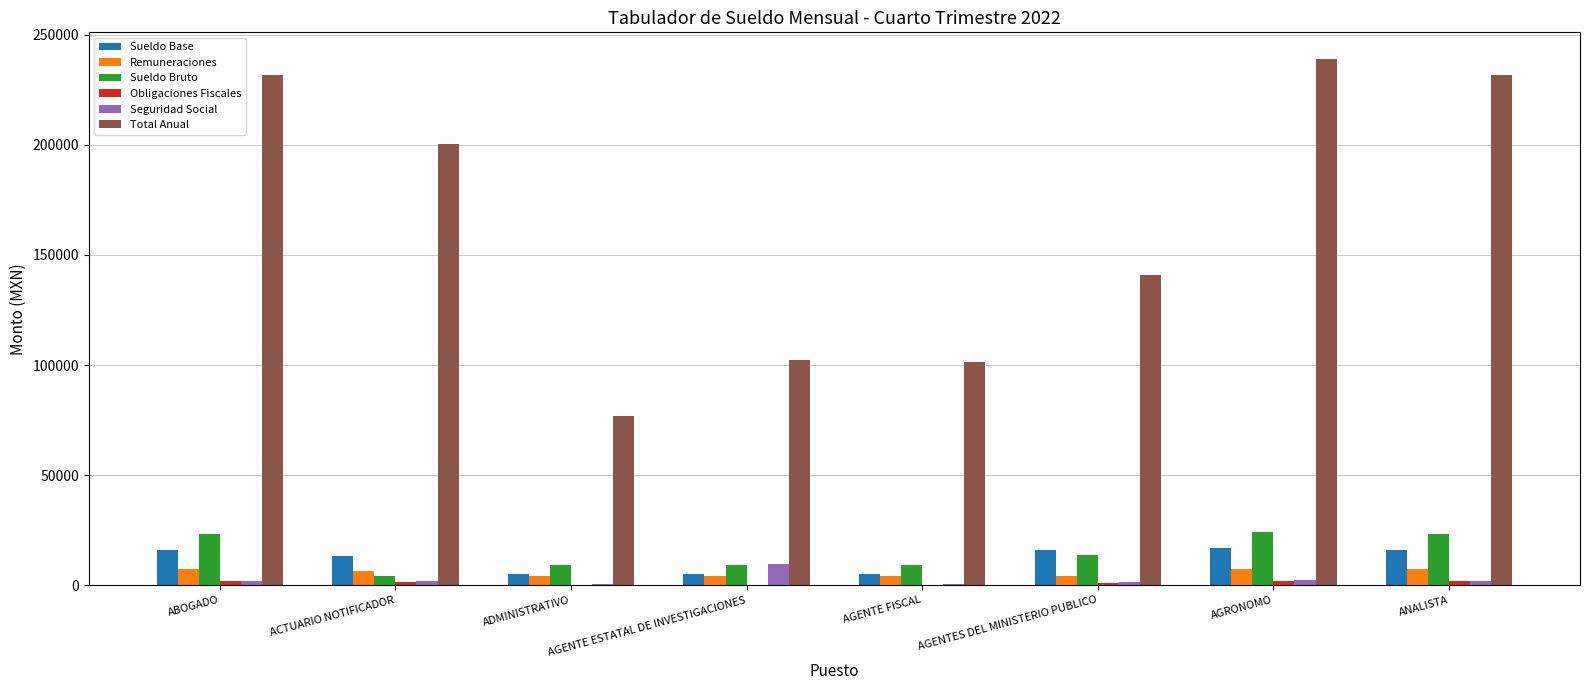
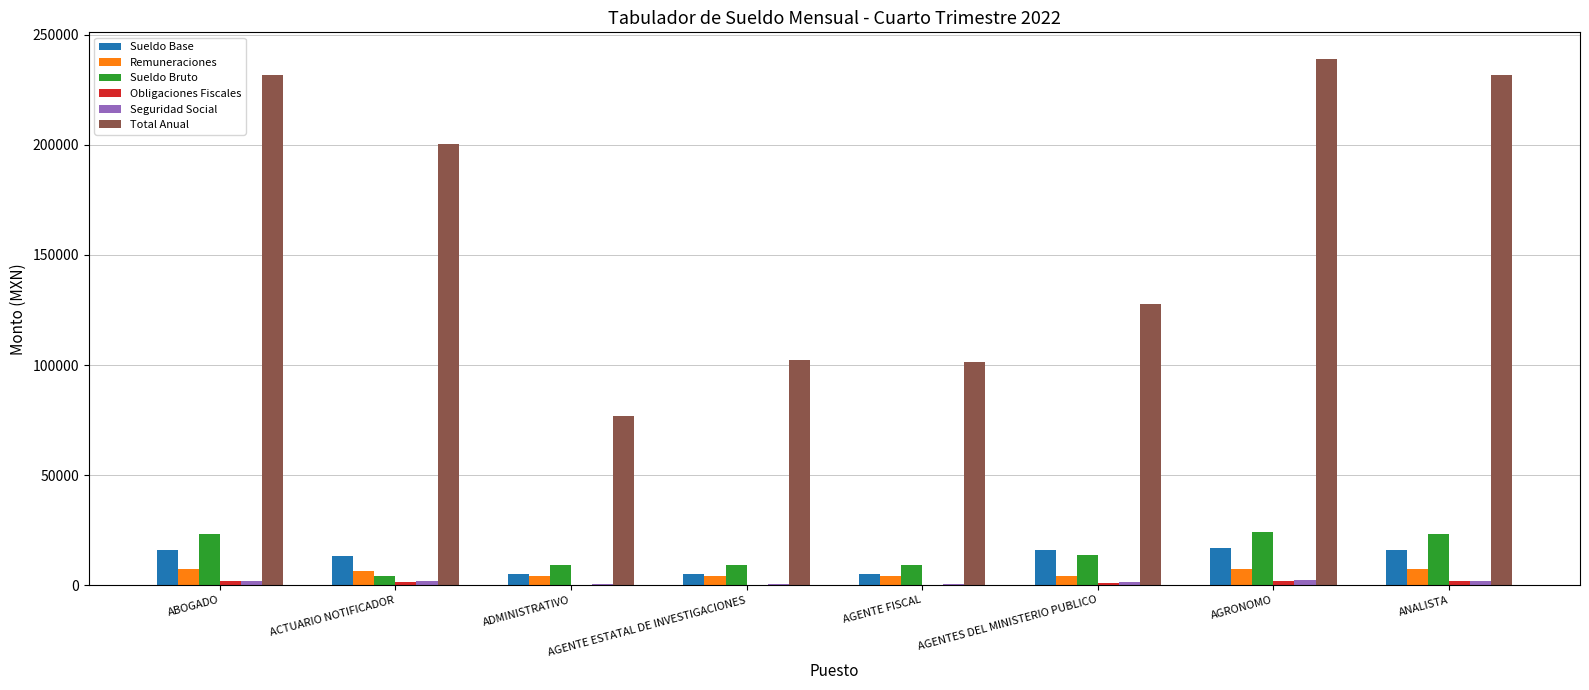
  {
    "Sueldo Base": {
      "ABOGADO": 16000,
      "ACTUARIO NOTIFICADOR": 13000,
      "ADMINISTRATIVO": 5000,
      "AGENTE ESTATAL DE INVESTIGACIONES": 5000,
      "AGENTE FISCAL": 5000,
      "AGENTES DEL MINISTERIO PUBLICO": 16000,
      "AGRONOMO": 17000,
      "ANALISTA": 16000
    },
    "Remuneraciones": {
      "ABOGADO": 7000,
      "ACTUARIO NOTIFICADOR": 7000,
      "ADMINISTRATIVO": 4000,
      "AGENTE ESTATAL DE INVESTIGACIONES": 4000,
      "AGENTE FISCAL": 4000,
      "AGENTES DEL MINISTERIO PUBLICO": 4000,
      "AGRONOMO": 8000,
      "ANALISTA": 7000
    },
    "Sueldo Bruto": {
      "ABOGADO": 23000,
      "ACTUARIO NOTIFICADOR": 4000,
      "ADMINISTRATIVO": 9000,
      "AGENTE ESTATAL DE INVESTIGACIONES": 9000,
      "AGENTE FISCAL": 9000,
      "AGENTES DEL MINISTERIO PUBLICO": 14000,
      "AGRONOMO": 24000,
      "ANALISTA": 23000
    },
    "Obligaciones Fiscales": {
      "ABOGADO": 2000,
      "ACTUARIO NOTIFICADOR": 1000,
      "AGRONOMO": 2000,
      "ANALISTA": 2000
    },
    "Seguridad Social": {
      "ABOGADO": 2000,
      "ACTUARIO NOTIFICADOR": 2000,
-     "AGENTE ESTATAL DE INVESTIGACIONES": 10000,
+     "AGENTE ESTATAL DE INVESTIGACIONES": 1000,
      "AGENTES DEL MINISTERIO PUBLICO": 1000,
      "AGRONOMO": 2000,
      "ANALISTA": 2000
    },
    "Total Anual": {
      "ABOGADO": 232000,
      "ACTUARIO NOTIFICADOR": 200000,
      "ADMINISTRATIVO": 77000,
      "AGENTE ESTATAL DE INVESTIGACIONES": 102000,
      "AGENTE FISCAL": 101000,
-     "AGENTES DEL MINISTERIO PUBLICO": 141000,
+     "AGENTES DEL MINISTERIO PUBLICO": 128000,
      "AGRONOMO": 239000,
      "ANALISTA": 232000
    }
  }
